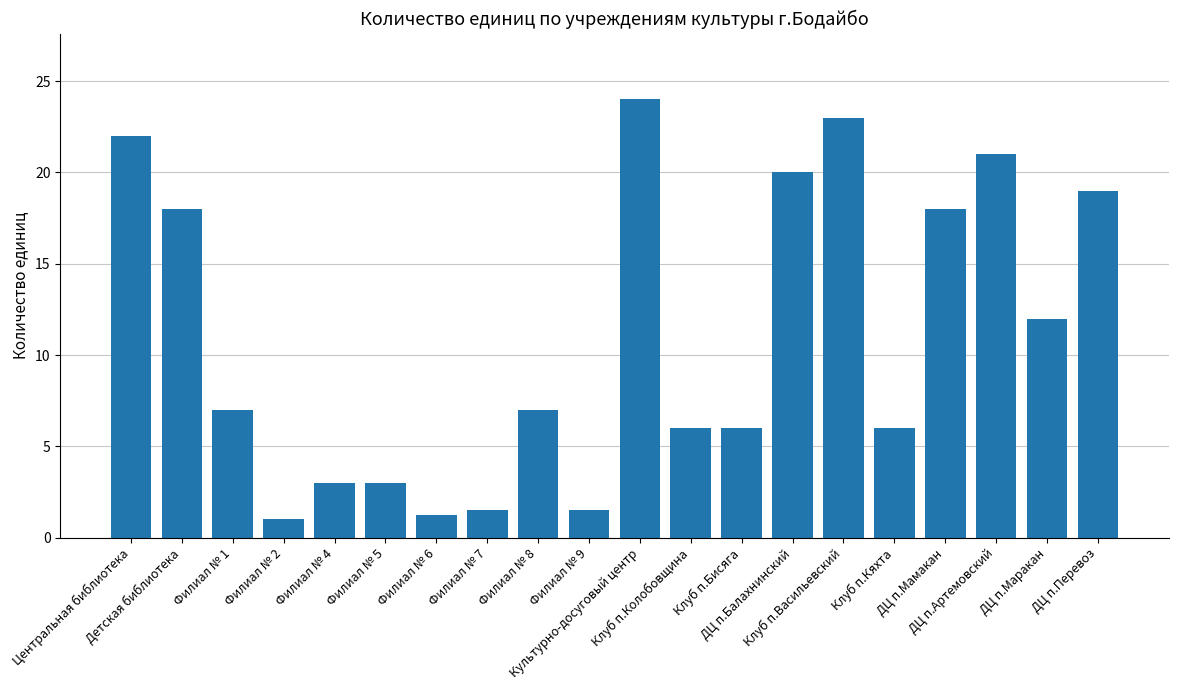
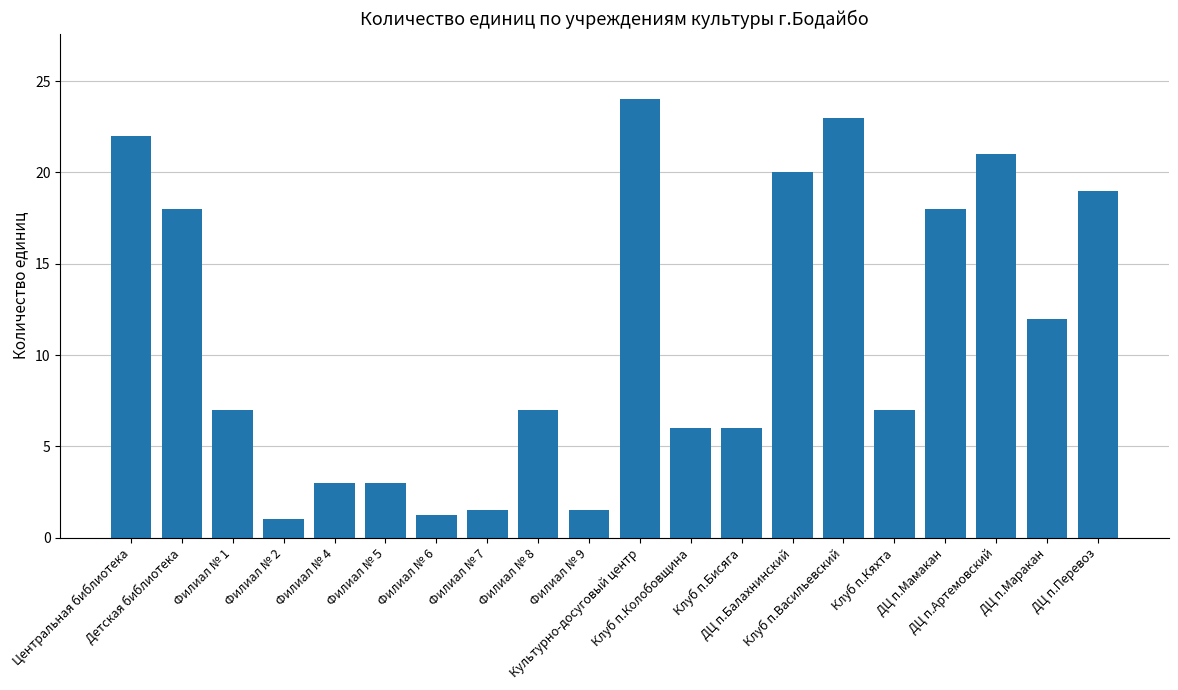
  {
    "Центральная библиотека": 22,
    "Детская библиотека": 18,
    "Филиал № 1": 7,
    "Филиал № 2": 1,
    "Филиал № 4": 3,
    "Филиал № 5": 3,
    "Филиал № 6": 1.3,
    "Филиал № 7": 1.5,
    "Филиал № 8": 7,
    "Филиал № 9": 1.5,
    "Культурно-досуговый центр": 24,
    "Клуб п.Колобовщина": 6,
    "Клуб п.Бисяга": 6,
    "ДЦ п.Балахнинский": 20,
    "Клуб п.Васильевский": 23,
-   "Клуб п.Кяхта": 6,
+   "Клуб п.Кяхта": 7,
    "ДЦ п.Мамакан": 18,
    "ДЦ п.Артемовский": 21,
    "ДЦ п.Маракан": 12,
    "ДЦ п.Перевоз": 19
  }
